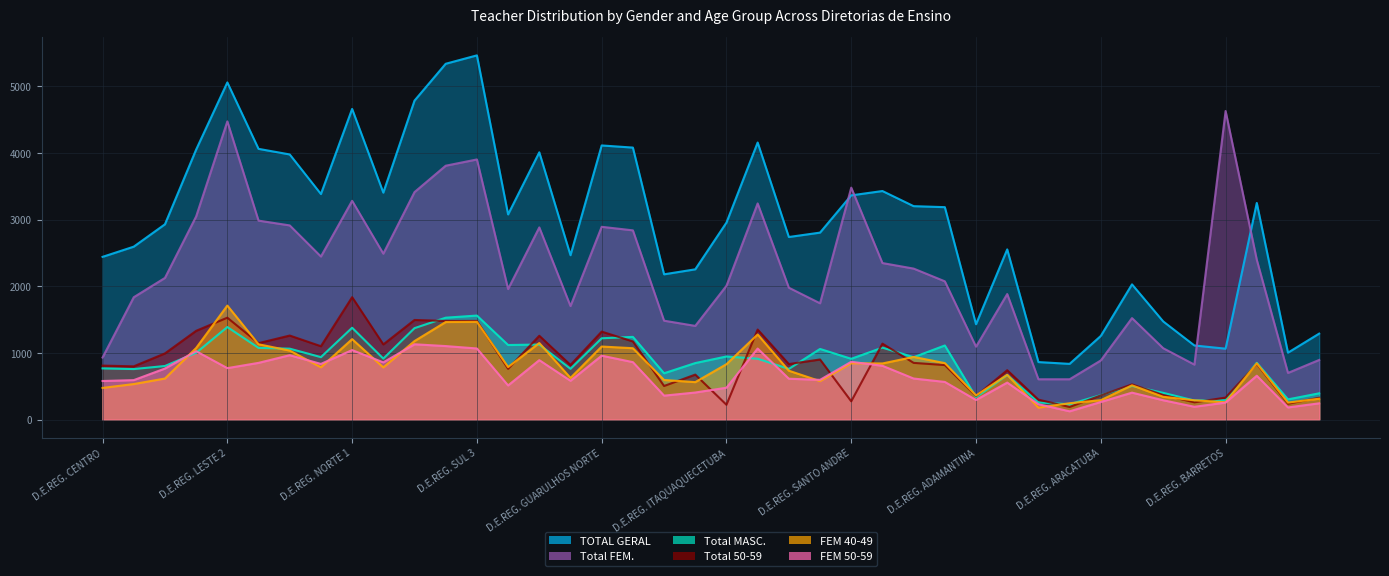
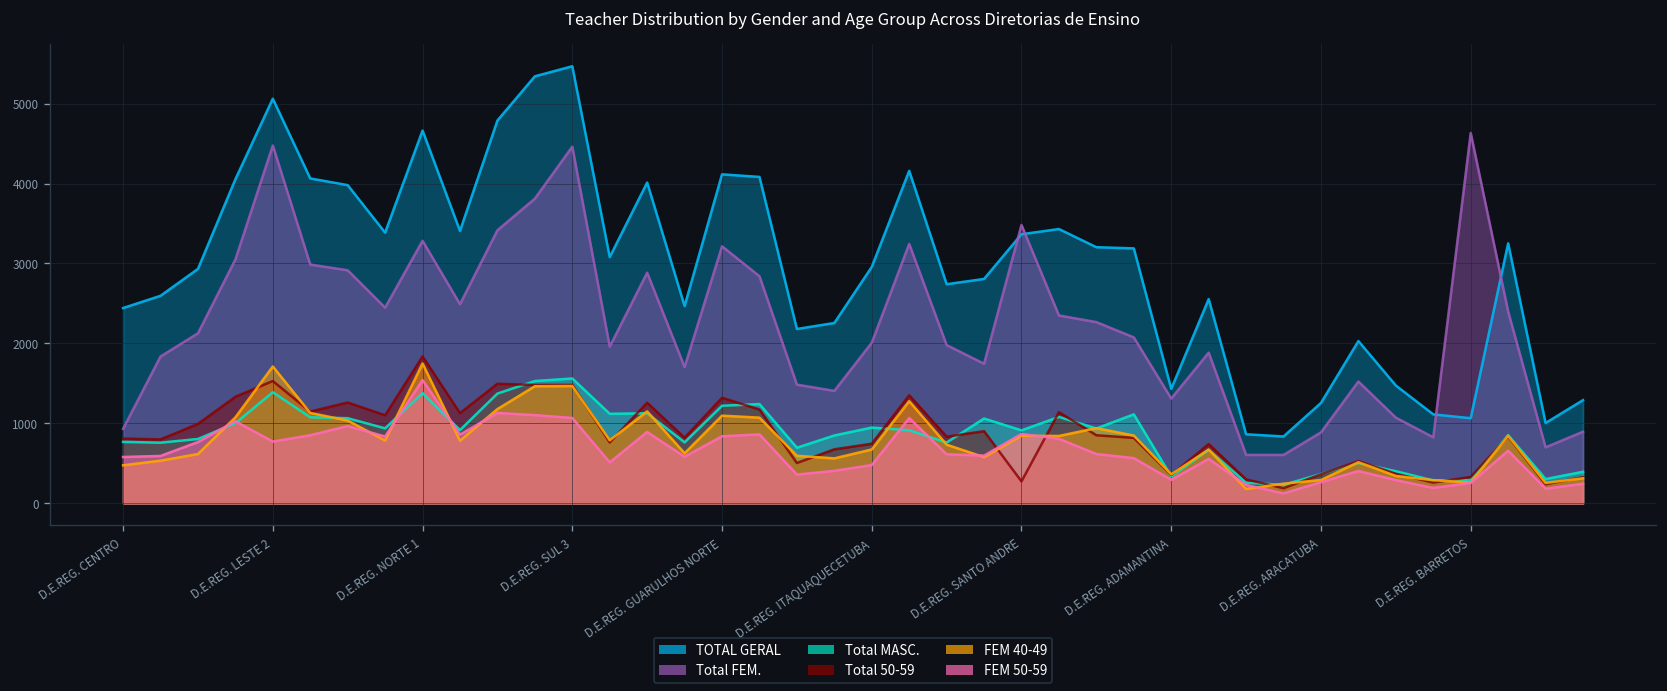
  {
    "Total FEM.": {
      "D.E.REG. CENTRO": 900,
      "D.E.REG. LESTE 2": 4500,
      "D.E.REG. NORTE 1": 3300,
-     "D.E.REG. SUL 3": 3900,
-     "D.E.REG. GUARULHOS NORTE": 2900,
+     "D.E.REG. SUL 3": 4500,
+     "D.E.REG. GUARULHOS NORTE": 3200,
      "D.E.REG. ITAQUAQUECETUBA": 2000,
      "D.E.REG. SANTO ANDRE": 3500,
-     "D.E.REG. ADAMANTINA": 1100,
+     "D.E.REG. ADAMANTINA": 1300,
      "D.E.REG. ARACATUBA": 900,
      "D.E.REG. BARRETOS": 4600
    },
    "Total 50-59": {
      "D.E.REG. CENTRO": 800,
      "D.E.REG. LESTE 2": 1500,
      "D.E.REG. NORTE 1": 1800,
      "D.E.REG. GUARULHOS NORTE": 1300,
-     "D.E.REG. ITAQUAQUECETUBA": 200,
+     "D.E.REG. ITAQUAQUECETUBA": 700,
      "D.E.REG. SANTO ANDRE": 300,
      "D.E.REG. BARRETOS": 300
    },
    "FEM 40-49": {
      "D.E.REG. CENTRO": 500,
      "D.E.REG. LESTE 2": 1700,
-     "D.E.REG. NORTE 1": 1200,
+     "D.E.REG. NORTE 1": 1700,
      "D.E.REG. GUARULHOS NORTE": 1100,
-     "D.E.REG. ITAQUAQUECETUBA": 800
+     "D.E.REG. ITAQUAQUECETUBA": 700
    },
    "FEM 50-59": {
      "D.E.REG. CENTRO": 600,
      "D.E.REG. LESTE 2": 800,
-     "D.E.REG. NORTE 1": 1000,
+     "D.E.REG. NORTE 1": 1500,
      "D.E.REG. SUL 3": 1100,
-     "D.E.REG. GUARULHOS NORTE": 1000,
+     "D.E.REG. GUARULHOS NORTE": 800,
      "D.E.REG. ITAQUAQUECETUBA": 500,
      "D.E.REG. ADAMANTINA": 300
    }
  }
